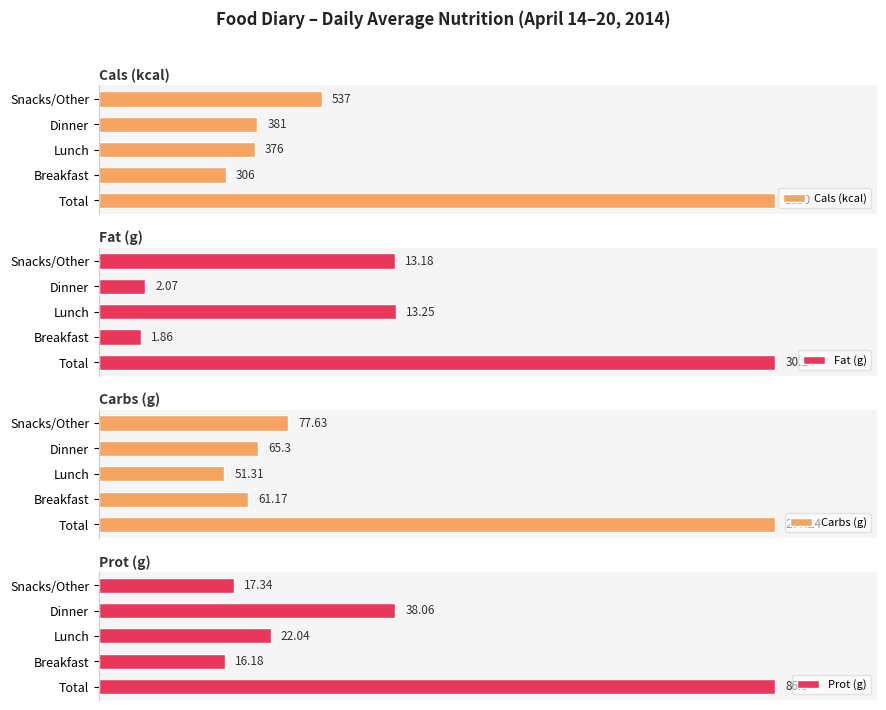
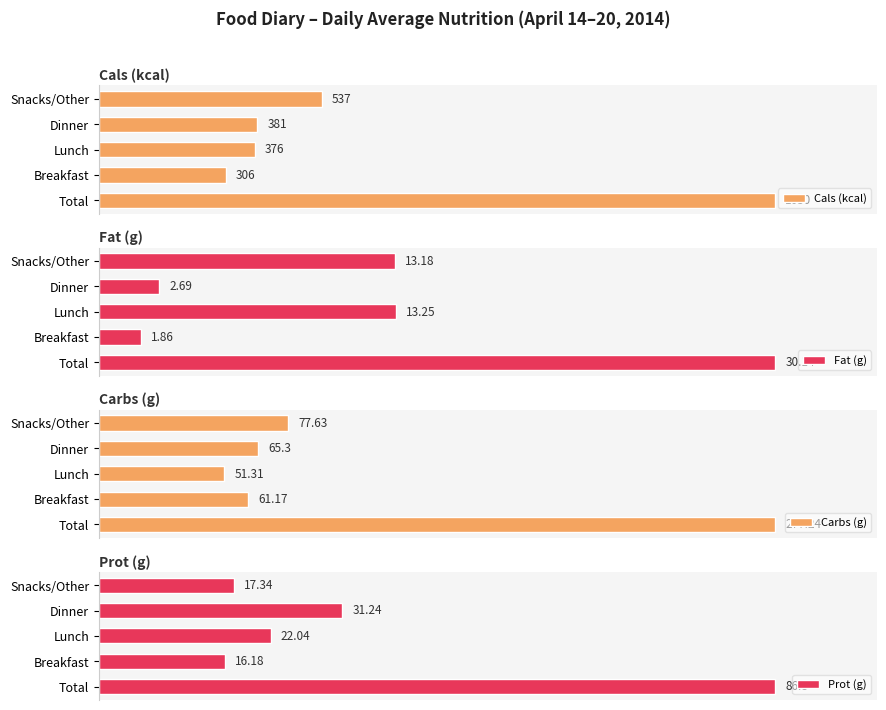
  {
    "Fat (g)": {
-     "Dinner": 2.07
+     "Dinner": 2.69
    },
    "Prot (g)": {
-     "Dinner": 38.06
+     "Dinner": 31.24
    }
  }
